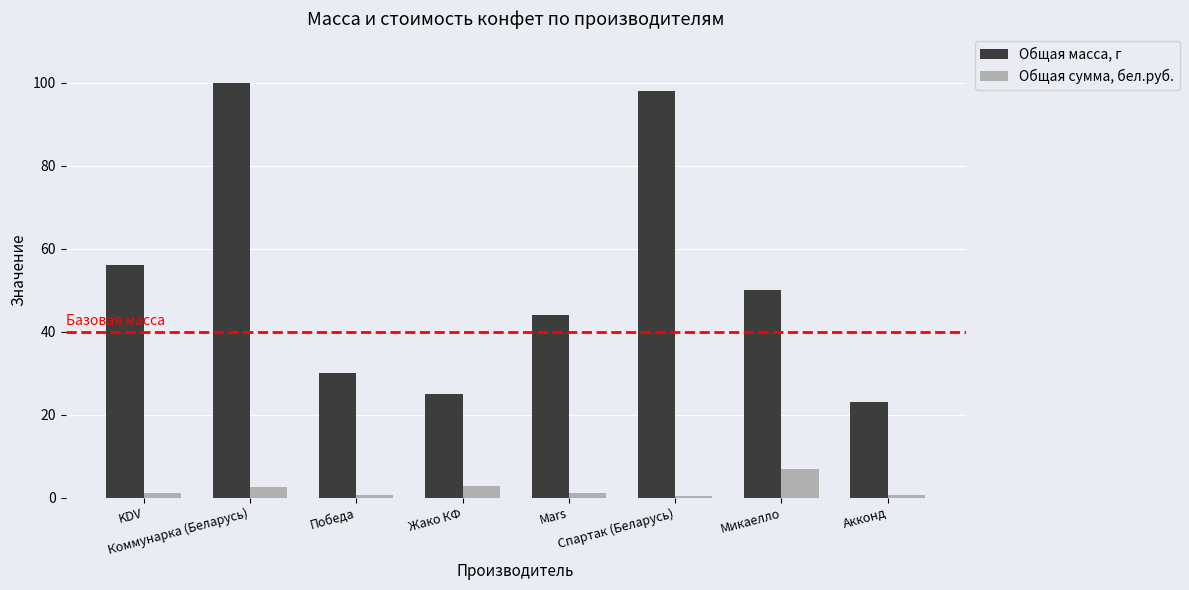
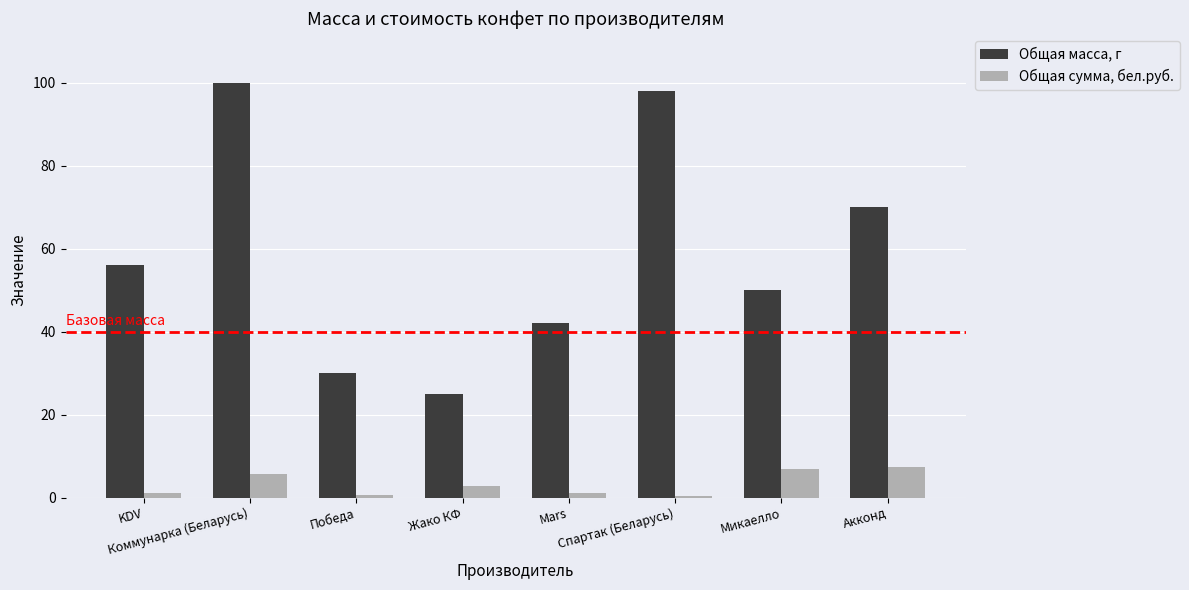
  {
    "Общая масса, г": {
      "KDV": 56,
      "Коммунарка (Беларусь)": 100,
      "Победа": 30,
      "Жако КФ": 25,
-     "Mars": 44,
+     "Mars": 42,
      "Спартак (Беларусь)": 98,
      "Микаелло": 50,
-     "Акконд": 23
+     "Акконд": 70
    },
    "Общая сумма, бел.руб.": {
      "KDV": 1,
-     "Коммунарка (Беларусь)": 3,
+     "Коммунарка (Беларусь)": 6,
      "Жако КФ": 3,
      "Mars": 1,
      "Микаелло": 7,
-     "Акконд": 1
+     "Акконд": 7
    }
  }
